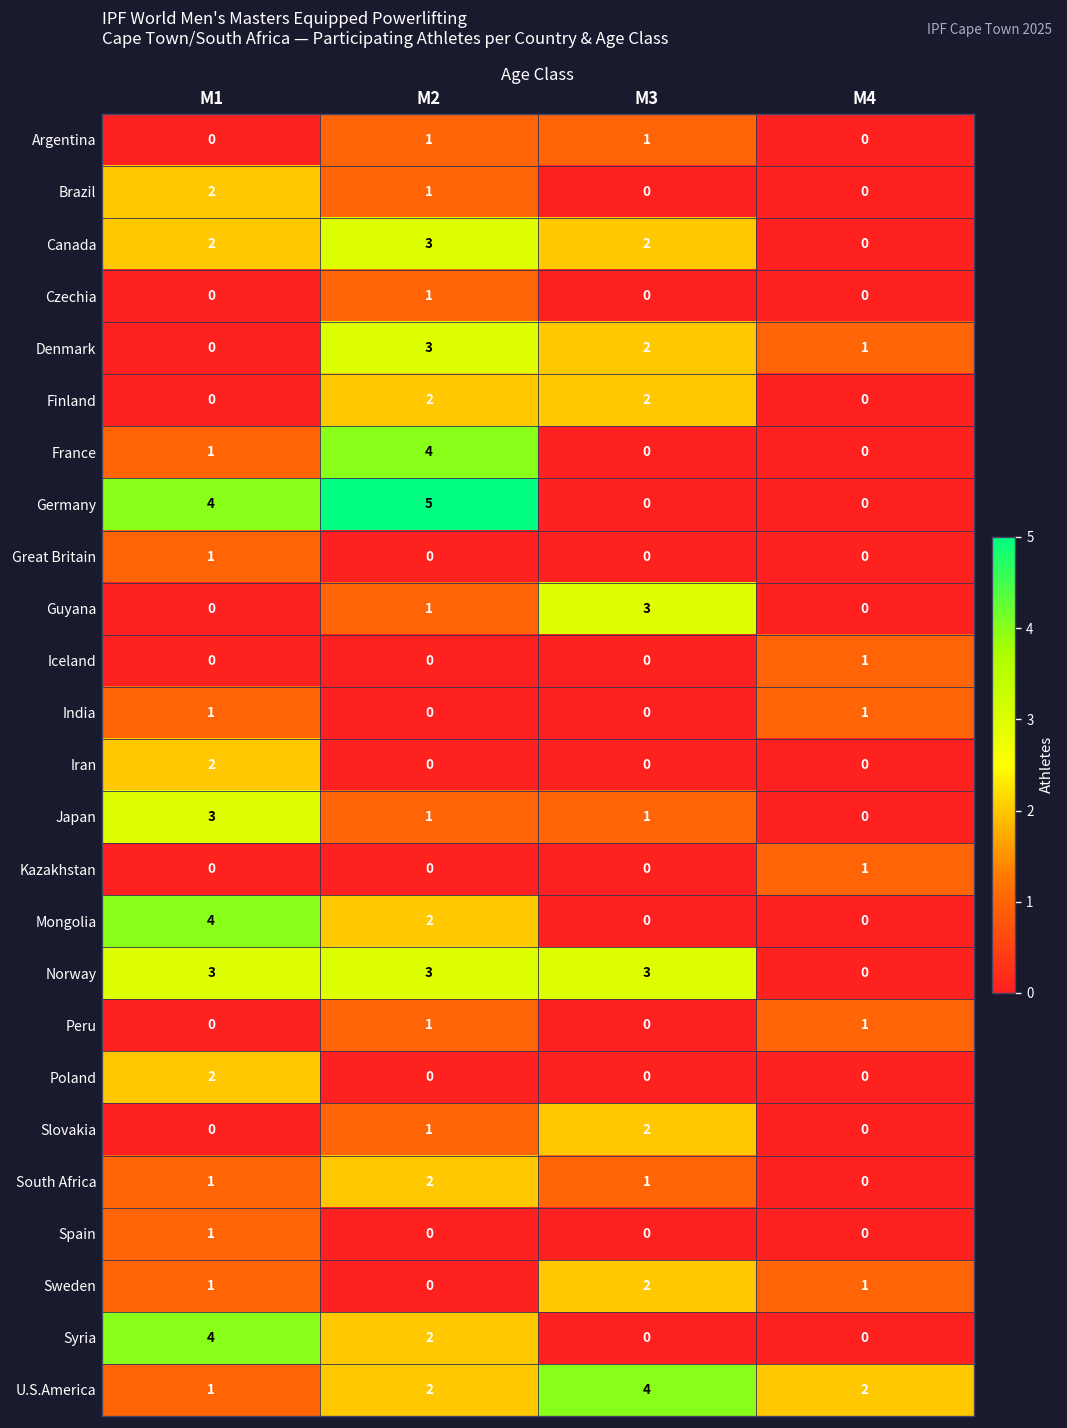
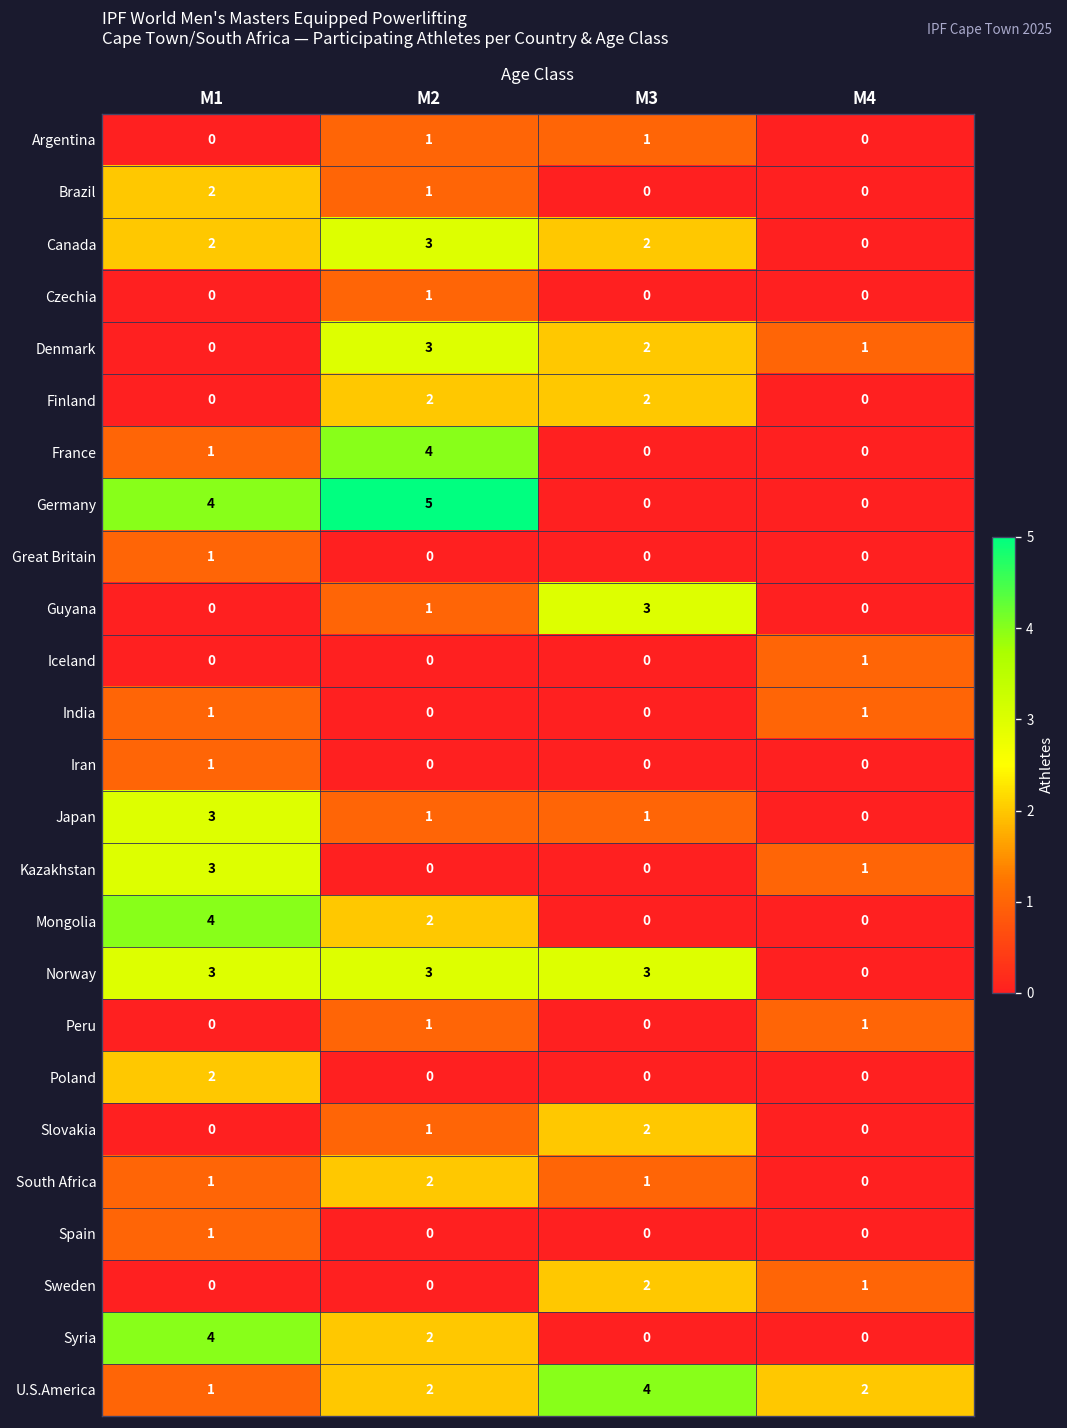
  {
    "Argentina": {
      "M1": 0,
      "M2": 1,
      "M3": 1,
      "M4": 0
    },
    "Brazil": {
      "M1": 2,
      "M2": 1,
      "M3": 0,
      "M4": 0
    },
    "Canada": {
      "M1": 2,
      "M2": 3,
      "M3": 2,
      "M4": 0
    },
    "Czechia": {
      "M1": 0,
      "M2": 1,
      "M3": 0,
      "M4": 0
    },
    "Denmark": {
      "M1": 0,
      "M2": 3,
      "M3": 2,
      "M4": 1
    },
    "Finland": {
      "M1": 0,
      "M2": 2,
      "M3": 2,
      "M4": 0
    },
    "France": {
      "M1": 1,
      "M2": 4,
      "M3": 0,
      "M4": 0
    },
    "Germany": {
      "M1": 4,
      "M2": 5,
      "M3": 0,
      "M4": 0
    },
    "Great Britain": {
      "M1": 1,
      "M2": 0,
      "M3": 0,
      "M4": 0
    },
    "Guyana": {
      "M1": 0,
      "M2": 1,
      "M3": 3,
      "M4": 0
    },
    "Iceland": {
      "M1": 0,
      "M2": 0,
      "M3": 0,
      "M4": 1
    },
    "India": {
      "M1": 1,
      "M2": 0,
      "M3": 0,
      "M4": 1
    },
    "Iran": {
-     "M1": 2,
+     "M1": 1,
      "M2": 0,
      "M3": 0,
      "M4": 0
    },
    "Japan": {
      "M1": 3,
      "M2": 1,
      "M3": 1,
      "M4": 0
    },
    "Kazakhstan": {
-     "M1": 0,
+     "M1": 3,
      "M2": 0,
      "M3": 0,
      "M4": 1
    },
    "Mongolia": {
      "M1": 4,
      "M2": 2,
      "M3": 0,
      "M4": 0
    },
    "Norway": {
      "M1": 3,
      "M2": 3,
      "M3": 3,
      "M4": 0
    },
    "Peru": {
      "M1": 0,
      "M2": 1,
      "M3": 0,
      "M4": 1
    },
    "Poland": {
      "M1": 2,
      "M2": 0,
      "M3": 0,
      "M4": 0
    },
    "Slovakia": {
      "M1": 0,
      "M2": 1,
      "M3": 2,
      "M4": 0
    },
    "South Africa": {
      "M1": 1,
      "M2": 2,
      "M3": 1,
      "M4": 0
    },
    "Spain": {
      "M1": 1,
      "M2": 0,
      "M3": 0,
      "M4": 0
    },
    "Sweden": {
-     "M1": 1,
+     "M1": 0,
      "M2": 0,
      "M3": 2,
      "M4": 1
    },
    "Syria": {
      "M1": 4,
      "M2": 2,
      "M3": 0,
      "M4": 0
    },
    "U.S.America": {
      "M1": 1,
      "M2": 2,
      "M3": 4,
      "M4": 2
    }
  }
